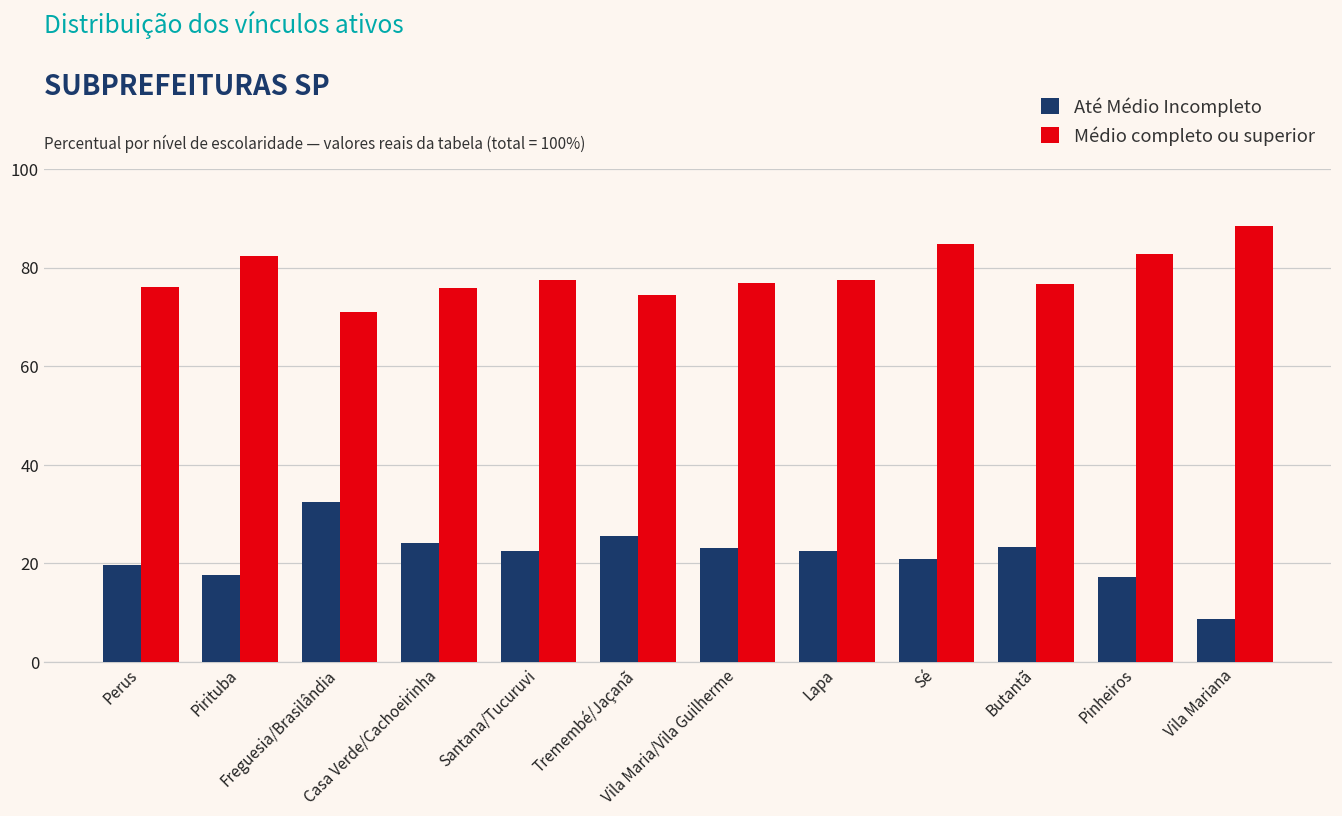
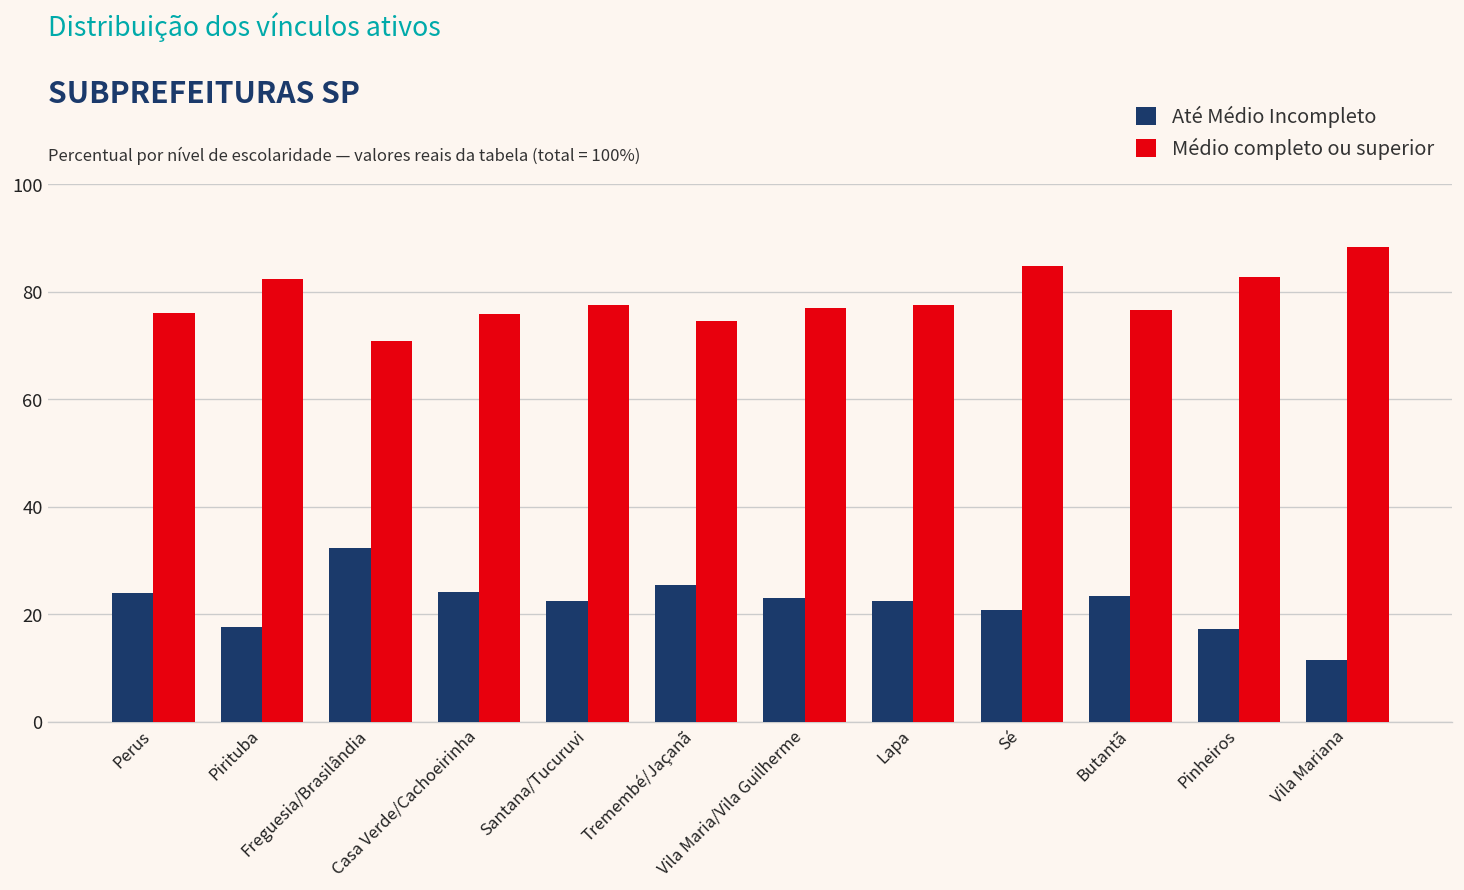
  {
    "Até Médio Incompleto": {
-     "Perus": 20,
+     "Perus": 24,
      "Pirituba": 18,
      "Freguesia/Brasilândia": 32,
      "Casa Verde/Cachoeirinha": 24,
      "Santana/Tucuruvi": 23,
      "Tremembé/Jaçanã": 26,
      "Vila Maria/Vila Guilherme": 23,
      "Lapa": 23,
      "Sé": 21,
      "Butantã": 23,
      "Pinheiros": 17,
-     "Vila Mariana": 9
+     "Vila Mariana": 12
    },
    "Médio completo ou superior": {
      "Perus": 76,
      "Pirituba": 82,
      "Freguesia/Brasilândia": 71,
      "Casa Verde/Cachoeirinha": 76,
      "Santana/Tucuruvi": 78,
      "Tremembé/Jaçanã": 75,
      "Vila Maria/Vila Guilherme": 77,
      "Lapa": 78,
      "Sé": 85,
      "Butantã": 77,
      "Pinheiros": 83,
      "Vila Mariana": 88
    }
  }
